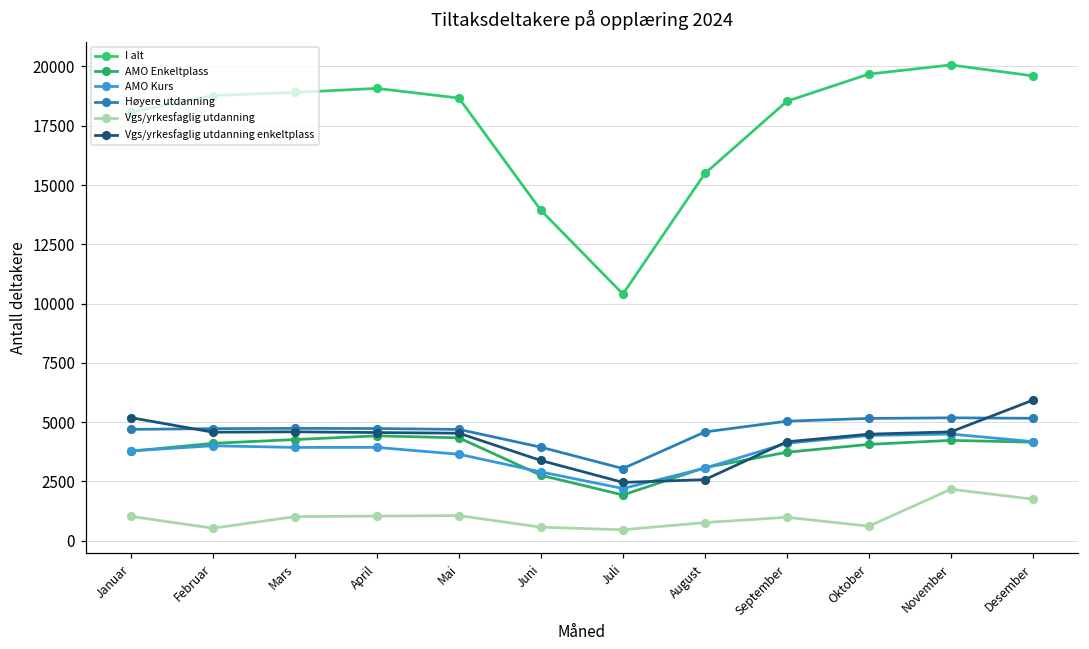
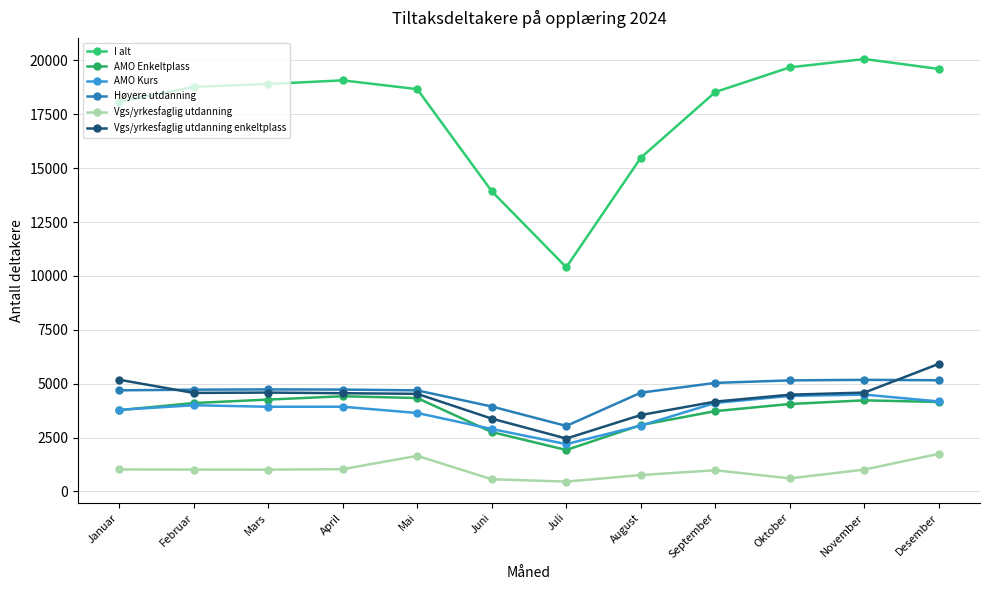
  {
    "Vgs/yrkesfaglig utdanning": {
      "Januar": 1000,
-     "Februar": 500,
+     "Februar": 1000,
      "Mars": 1000,
      "April": 1000,
-     "Mai": 1100,
+     "Mai": 1700,
      "Juni": 600,
      "Juli": 500,
      "August": 800,
      "September": 1000,
      "Oktober": 600,
-     "November": 2200,
+     "November": 1000,
      "Desember": 1700
    },
    "Vgs/yrkesfaglig utdanning enkeltplass": {
      "Januar": 5200,
      "Februar": 4600,
      "Mars": 4600,
      "April": 4600,
      "Mai": 4500,
      "Juni": 3400,
      "Juli": 2500,
-     "August": 2600,
+     "August": 3500,
      "Desember": 5900
    }
  }
